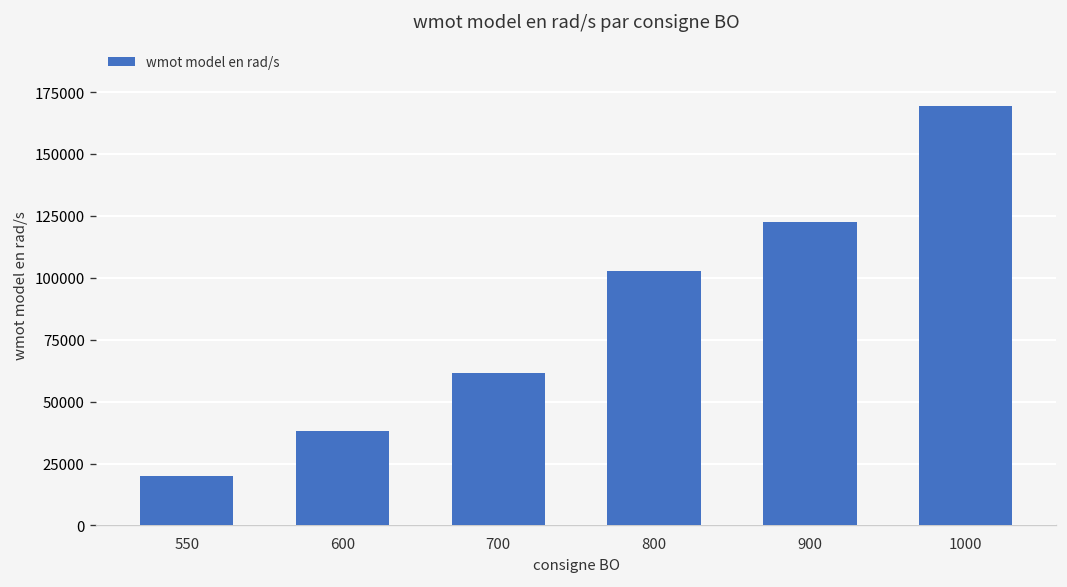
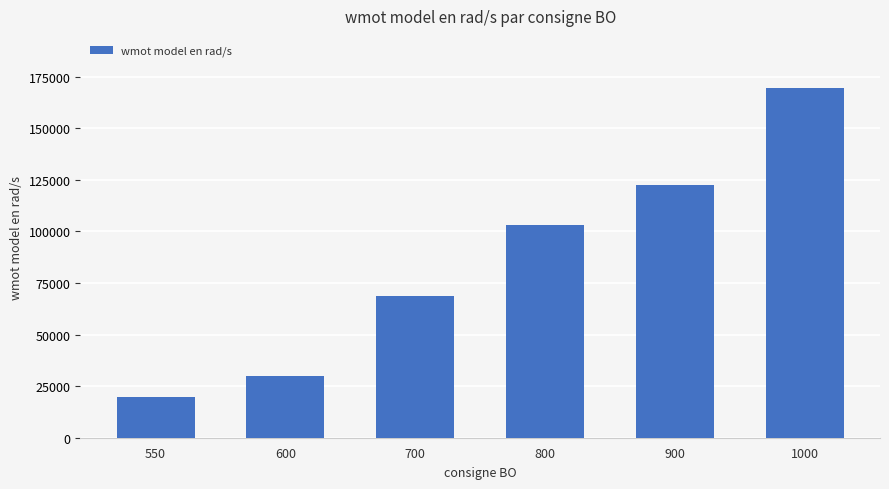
  {
    "550": 20000,
-   "600": 38000,
-   "700": 61000,
+   "600": 30000,
+   "700": 69000,
    "800": 103000,
    "900": 123000,
    "1000": 169000
  }
